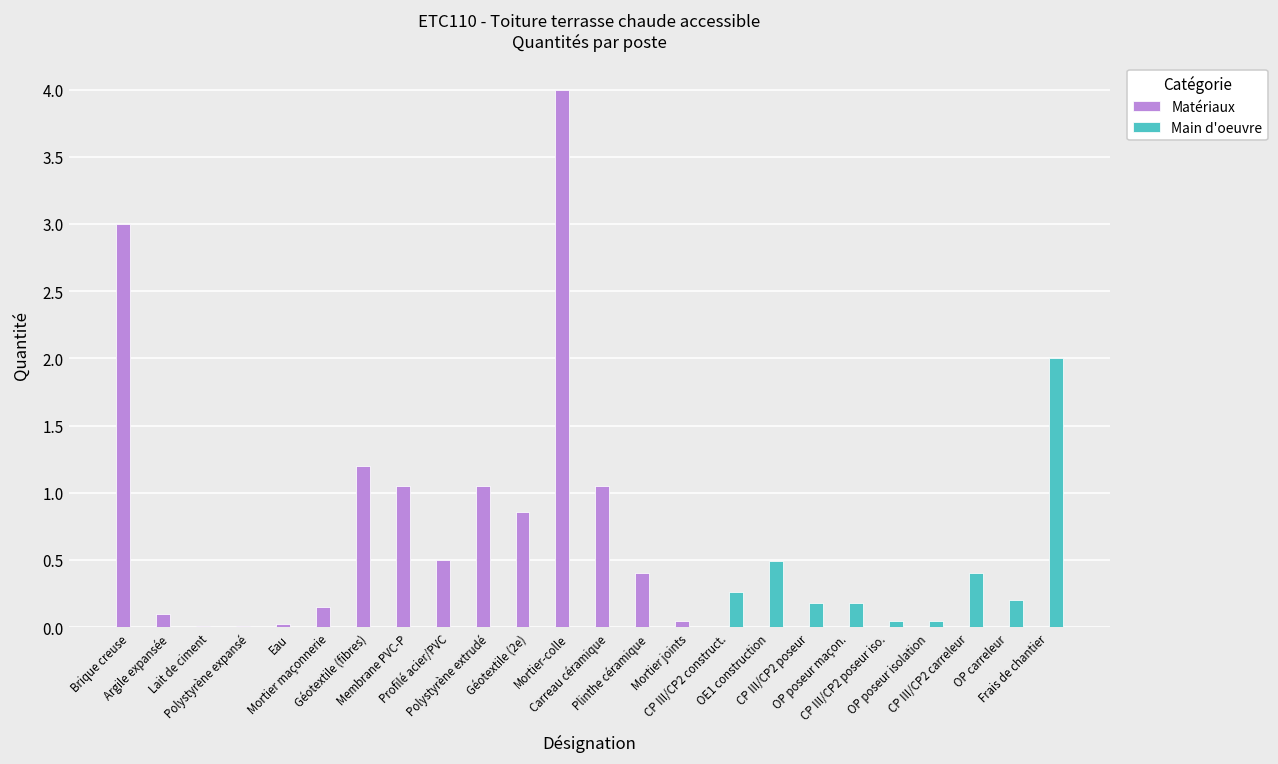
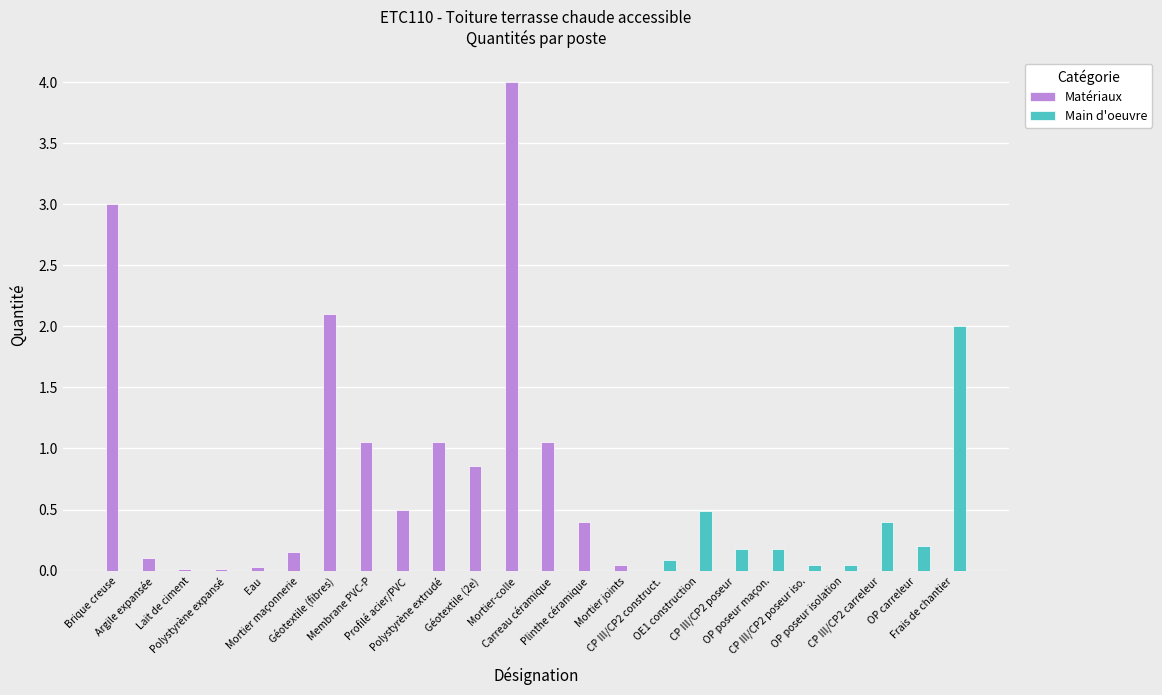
  {
    "Matériaux": {
      "Brique creuse": 3.0,
      "Argile expansée": 0.1,
      "Eau": 0.03,
      "Mortier maçonnerie": 0.15,
-     "Géotextile (fibres)": 1.2,
+     "Géotextile (fibres)": 2.1,
      "Membrane PVC-P": 1.05,
      "Profilé acier/PVC": 0.5,
      "Polystyrène extrudé": 1.05,
      "Géotextile (2e)": 0.86,
      "Mortier-colle": 4.0,
      "Carreau céramique": 1.05,
      "Plinthe céramique": 0.4,
      "Mortier joints": 0.05,
      "CP III/CP2 construct.": 0.0,
      "OE1 construction": 0.0,
      "CP III/CP2 poseur": 0.0,
      "OP poseur maçon.": 0.0,
      "CP III/CP2 poseur iso.": 0.0,
      "OP poseur isolation": 0.0,
      "CP III/CP2 carreleur": 0.0,
      "OP carreleur": 0.0,
      "Frais de chantier": 0.0
    },
    "Main d'oeuvre": {
      "Brique creuse": 0.00,
      "Argile expansée": 0.00,
      "Lait de ciment": 0.00,
      "Polystyrène expansé": 0.00,
      "Eau": 0.00,
      "Mortier maçonnerie": 0.00,
      "Géotextile (fibres)": 0.00,
      "Membrane PVC-P": 0.00,
      "Profilé acier/PVC": 0.00,
      "Polystyrène extrudé": 0.00,
      "Géotextile (2e)": 0.00,
      "Mortier-colle": 0.00,
      "Carreau céramique": 0.00,
      "Plinthe céramique": 0.00,
      "Mortier joints": 0.00,
-     "CP III/CP2 construct.": 0.26,
+     "CP III/CP2 construct.": 0.09,
      "OE1 construction": 0.49,
      "CP III/CP2 poseur": 0.18,
      "OP poseur maçon.": 0.18,
      "CP III/CP2 poseur iso.": 0.05,
      "OP poseur isolation": 0.05,
      "CP III/CP2 carreleur": 0.40,
      "OP carreleur": 0.20,
      "Frais de chantier": 2.00
    }
  }
